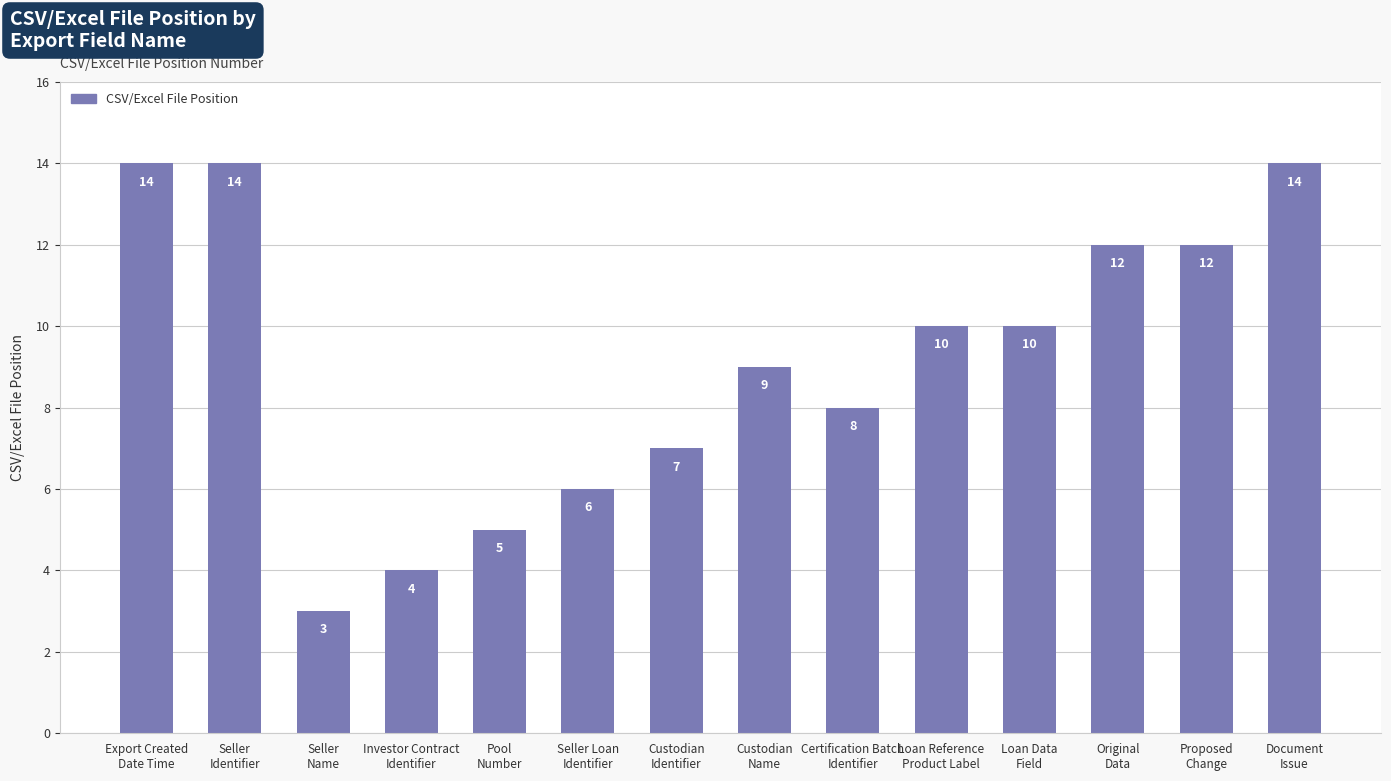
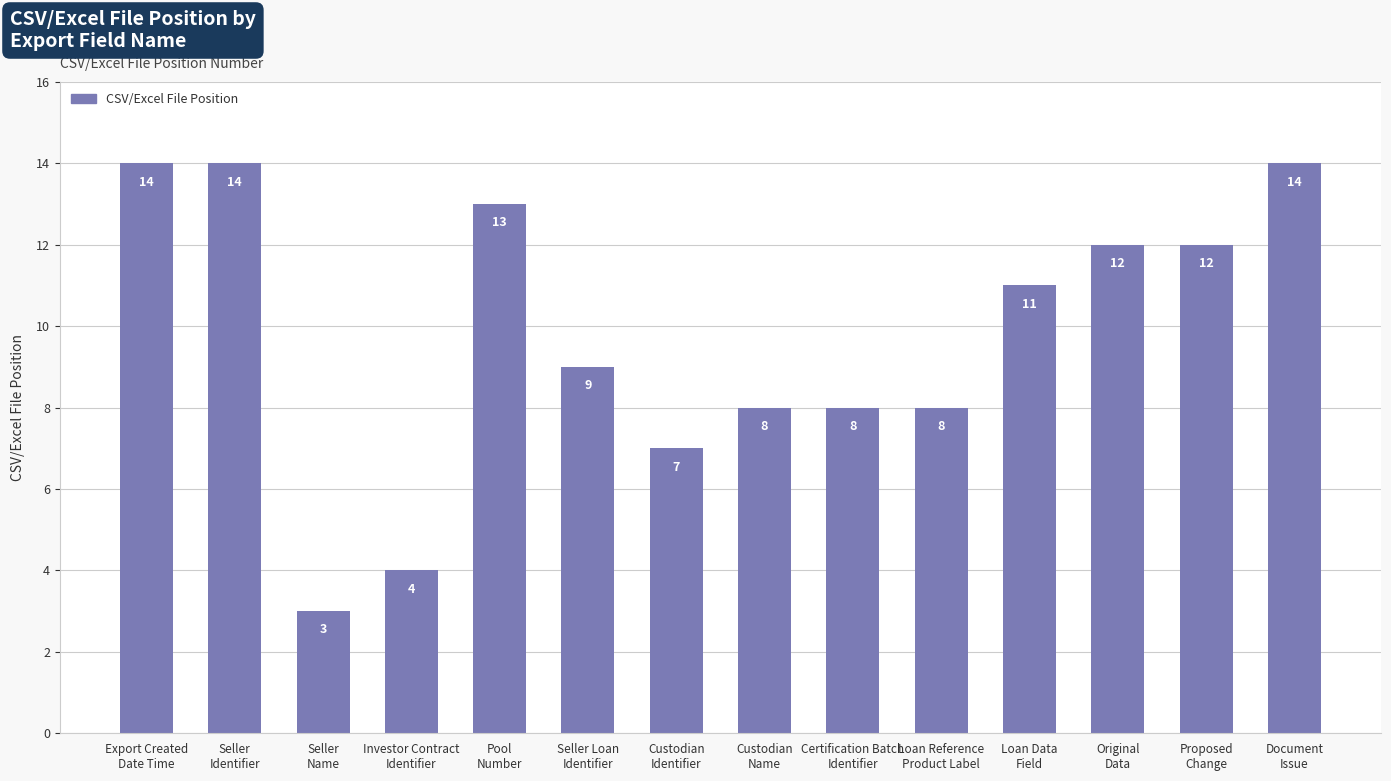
  {
    "Export Created Date Time": 14,
    "Seller Identifier": 14,
    "Seller Name": 3,
    "Investor Contract Identifier": 4,
-   "Pool Number": 5,
-   "Seller Loan Identifier": 6,
+   "Pool Number": 13,
+   "Seller Loan Identifier": 9,
    "Custodian Identifier": 7,
-   "Custodian Name": 9,
+   "Custodian Name": 8,
    "Certification Batch Identifier": 8,
-   "Loan Reference Product Label": 10,
-   "Loan Data Field": 10,
+   "Loan Reference Product Label": 8,
+   "Loan Data Field": 11,
    "Original Data": 12,
    "Proposed Change": 12,
    "Document Issue": 14
  }
